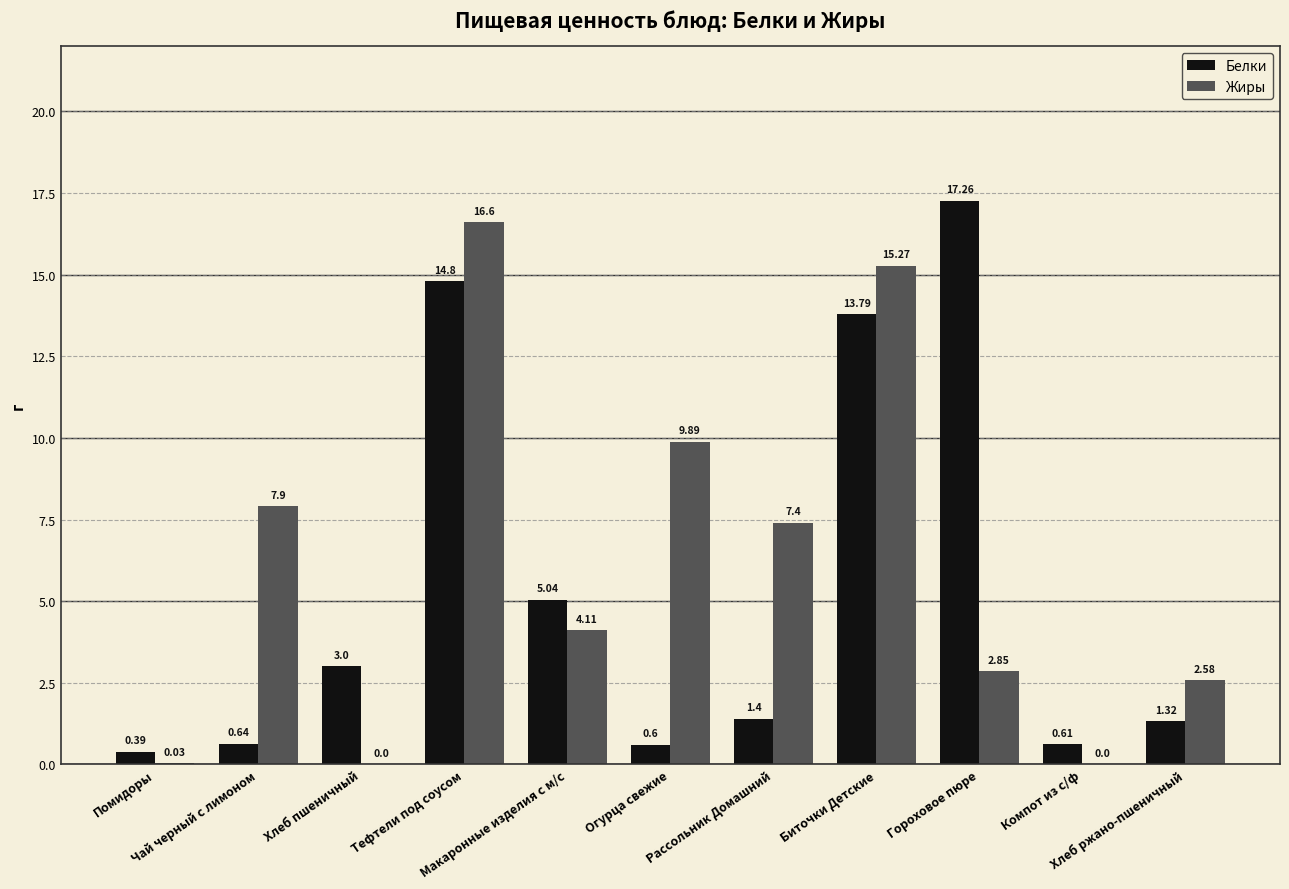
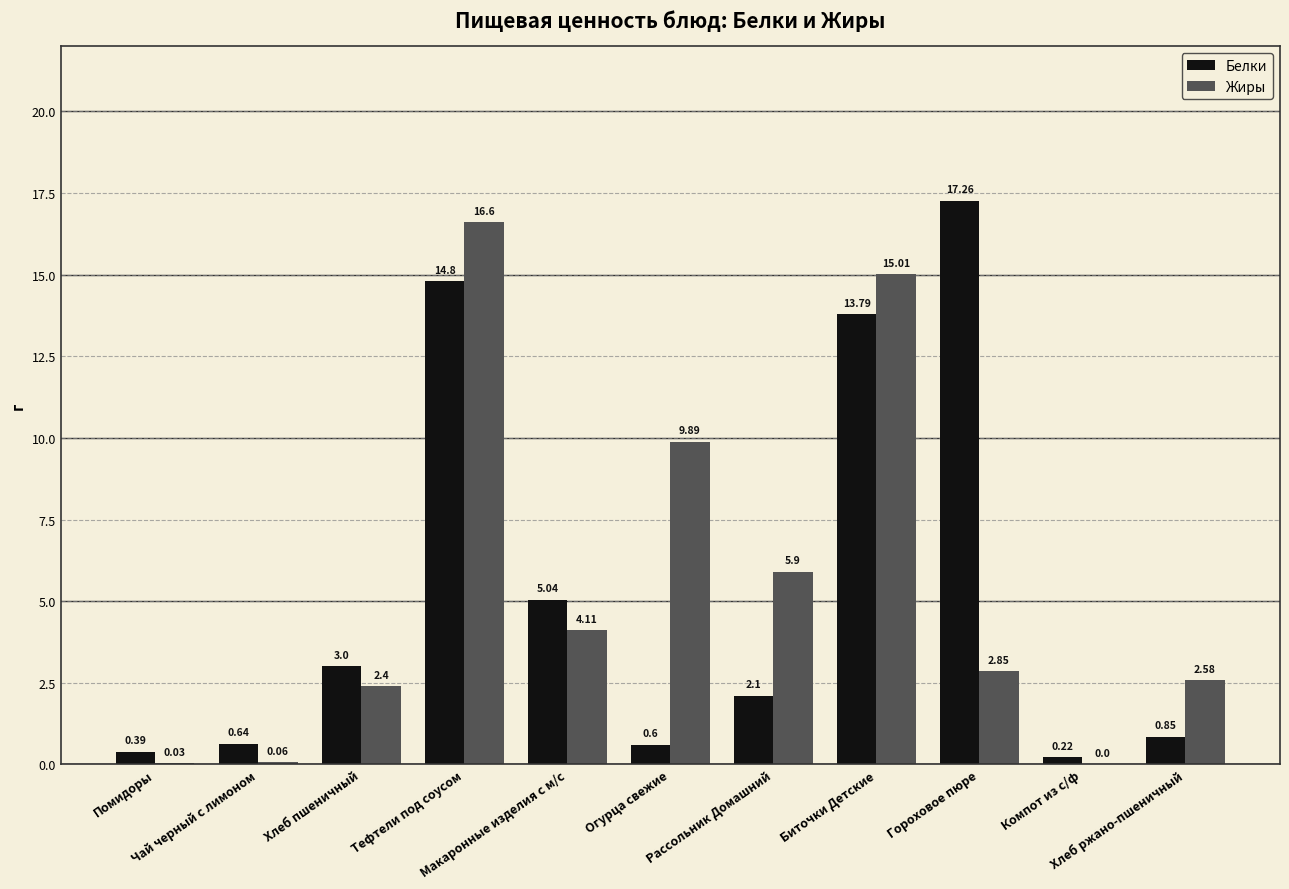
  {
    "Белки": {
      "Помидоры": 0.39,
      "Чай черный с лимоном": 0.64,
      "Хлеб пшеничный": 3.0,
      "Тефтели под соусом": 14.8,
      "Макаронные изделия с м/с": 5.04,
      "Огурца свежие": 0.6,
-     "Рассольник Домашний": 1.4,
+     "Рассольник Домашний": 2.1,
      "Биточки Детские": 13.79,
      "Гороховое пюре": 17.26,
-     "Компот из с/ф": 0.61,
-     "Хлеб ржано-пшеничный": 1.32
+     "Компот из с/ф": 0.22,
+     "Хлеб ржано-пшеничный": 0.85
    },
    "Жиры": {
      "Помидоры": 0.03,
-     "Чай черный с лимоном": 7.9,
-     "Хлеб пшеничный": 0.0,
+     "Чай черный с лимоном": 0.06,
+     "Хлеб пшеничный": 2.4,
      "Тефтели под соусом": 16.6,
      "Макаронные изделия с м/с": 4.11,
      "Огурца свежие": 9.89,
-     "Рассольник Домашний": 7.4,
-     "Биточки Детские": 15.27,
+     "Рассольник Домашний": 5.9,
+     "Биточки Детские": 15.01,
      "Гороховое пюре": 2.85,
      "Компот из с/ф": 0.0,
      "Хлеб ржано-пшеничный": 2.58
    }
  }
